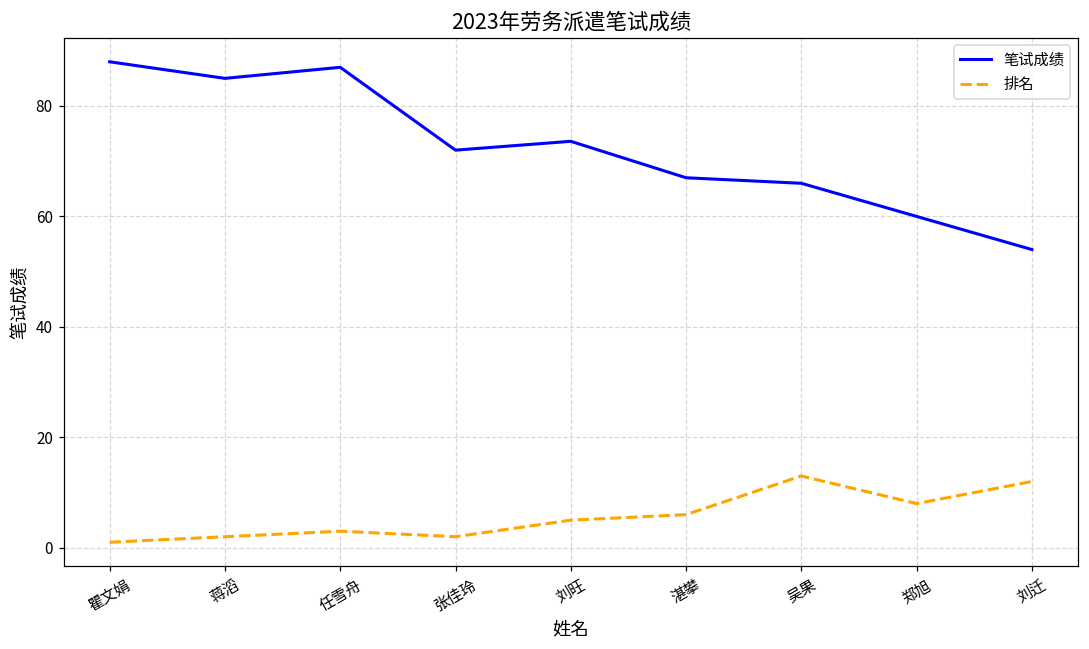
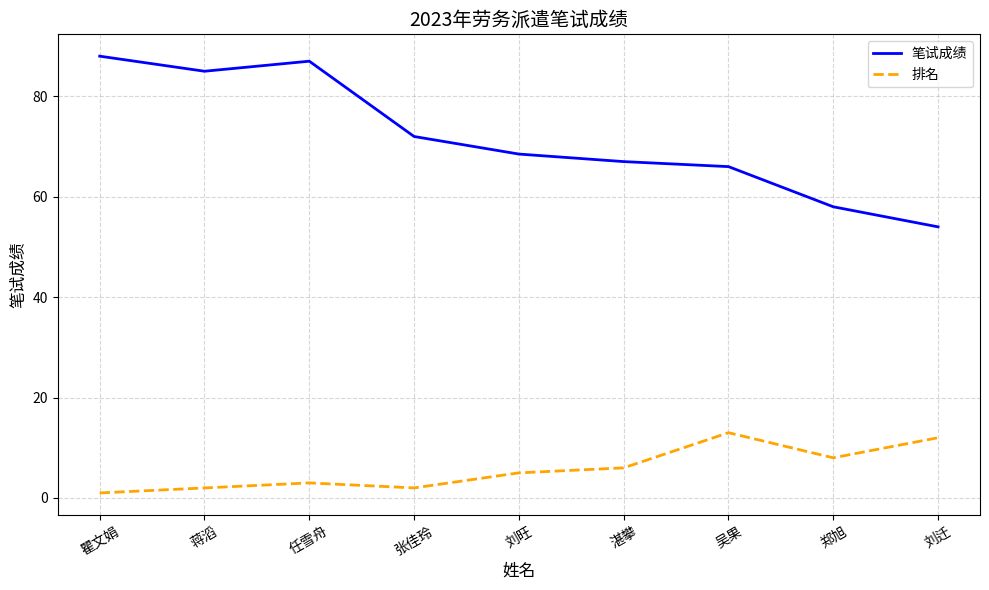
  {
    "笔试成绩": {
      "瞿文娟": 88,
      "蒋滔": 85,
      "任雪舟": 87,
      "张佳玲": 72,
-     "刘旺": 74,
+     "刘旺": 69,
      "湛攀": 67,
      "吴果": 66,
-     "郑旭": 60,
+     "郑旭": 58,
      "刘迁": 54
    },
    "排名": {
      "瞿文娟": 1,
      "蒋滔": 2,
      "任雪舟": 3,
      "张佳玲": 2,
      "刘旺": 5,
      "湛攀": 6,
      "吴果": 13,
      "郑旭": 8,
      "刘迁": 12
    }
  }
